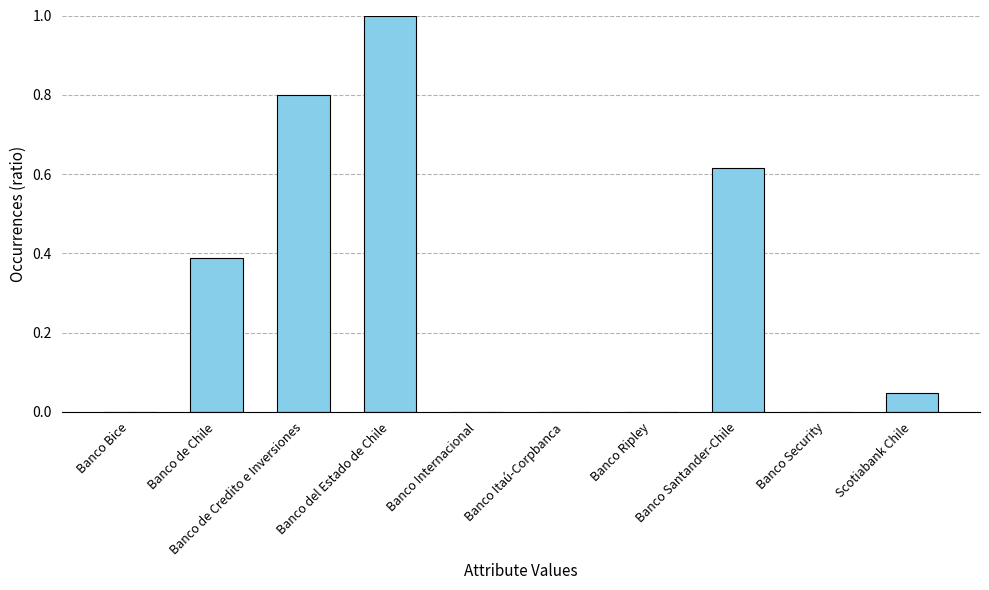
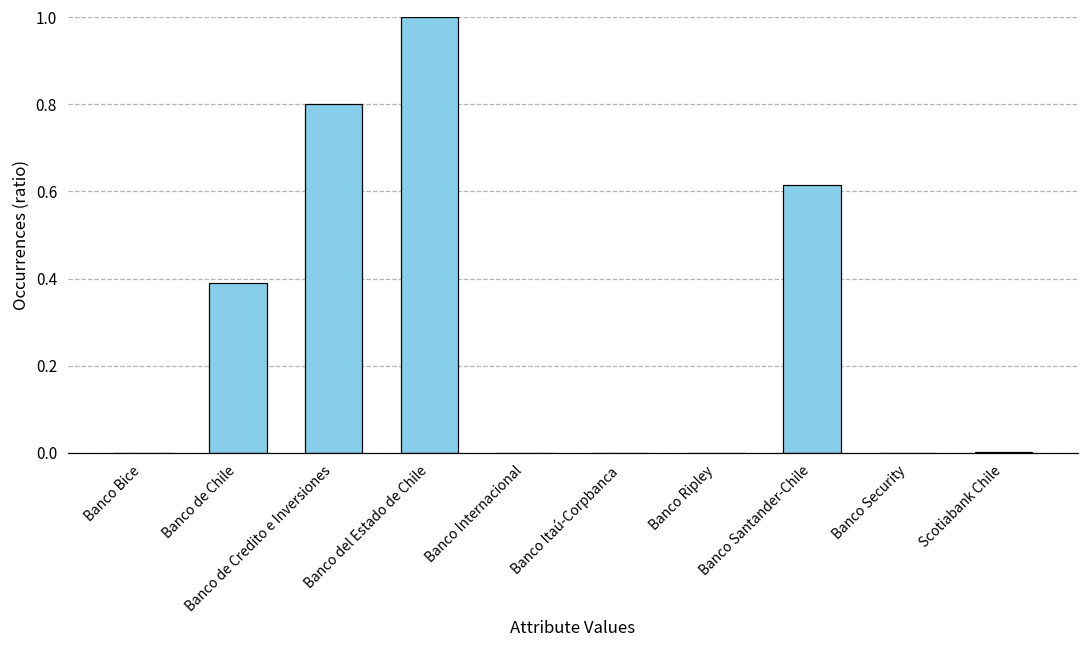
  {
    "Banco de Chile": 0.39,
    "Banco de Credito e Inversiones": 0.80,
    "Banco del Estado de Chile": 1.00,
    "Banco Itaú-Corpbanca": 0.00,
    "Banco Ripley": 0.00,
    "Banco Santander-Chile": 0.62,
    "Banco Security": 0.00,
-   "Scotiabank Chile": 0.05
+   "Scotiabank Chile": 0.00
  }
